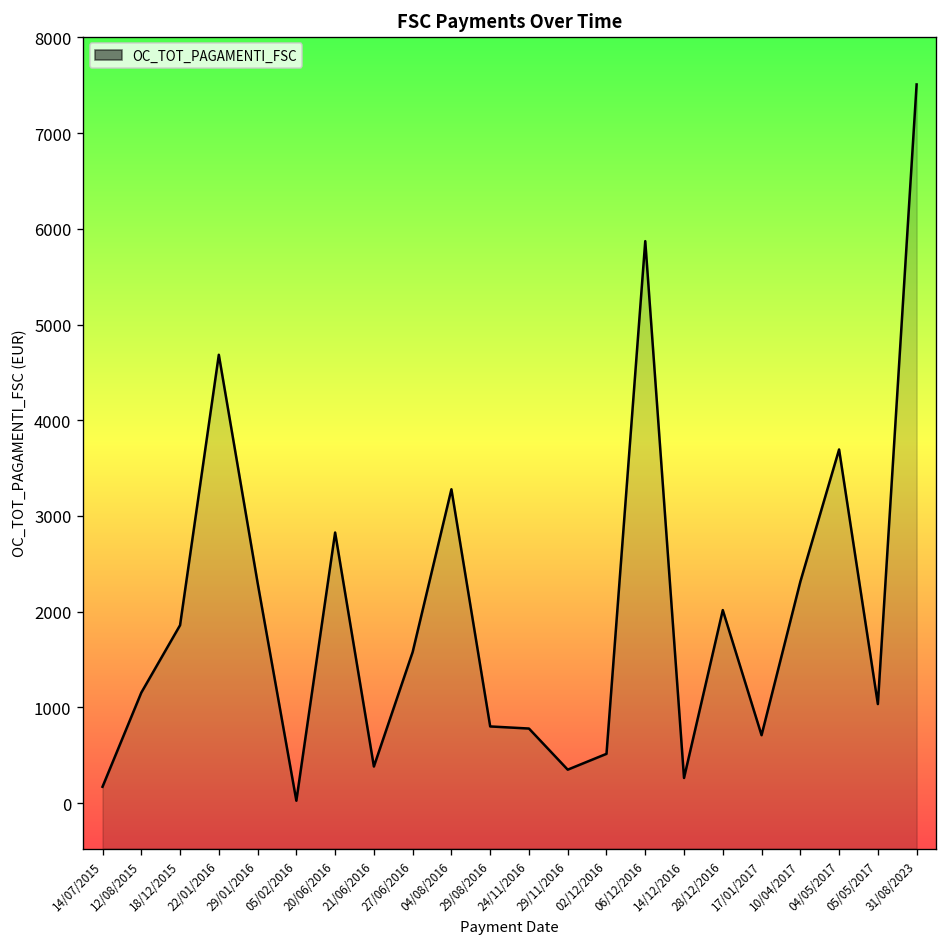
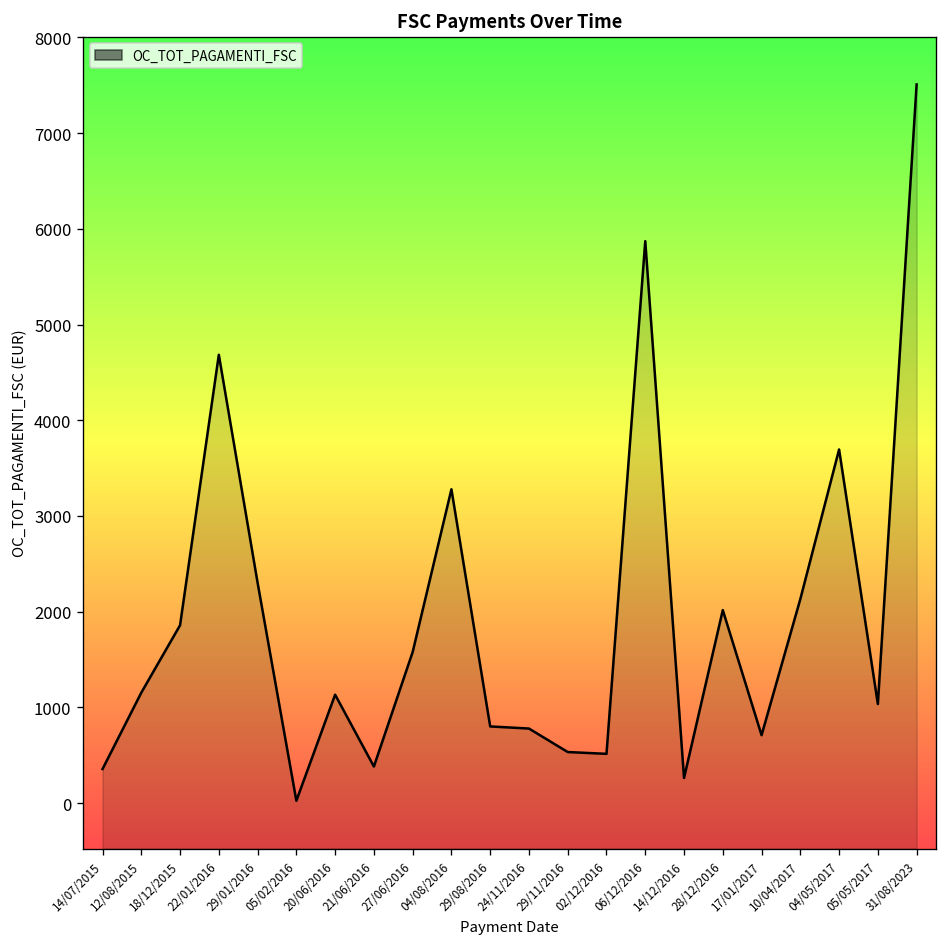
  {
-   "14/07/2015": 200,
+   "14/07/2015": 400,
    "12/08/2015": 1200,
    "18/12/2015": 1900,
    "22/01/2016": 4700,
    "29/01/2016": 2300,
    "05/02/2016": 0,
-   "20/06/2016": 2800,
+   "20/06/2016": 1100,
    "21/06/2016": 400,
    "27/06/2016": 1600,
    "04/08/2016": 3300,
    "29/08/2016": 800,
    "24/11/2016": 800,
-   "29/11/2016": 300,
+   "29/11/2016": 500,
    "02/12/2016": 500,
    "06/12/2016": 5900,
    "14/12/2016": 300,
    "28/12/2016": 2000,
    "17/01/2017": 700,
-   "10/04/2017": 2300,
+   "10/04/2017": 2100,
    "04/05/2017": 3700,
    "05/05/2017": 1000,
    "31/08/2023": 7500
  }
